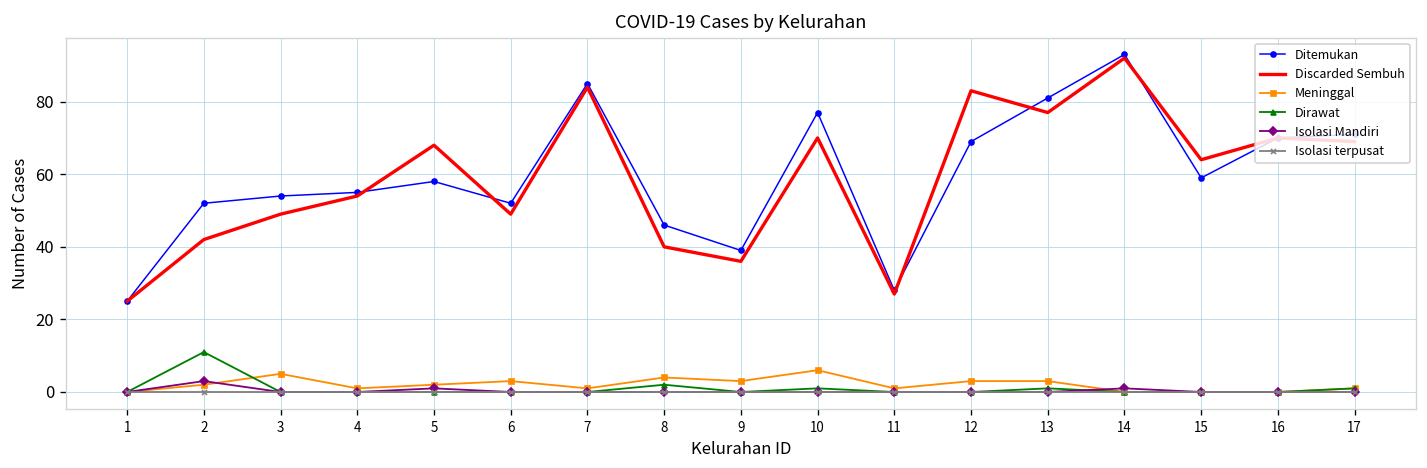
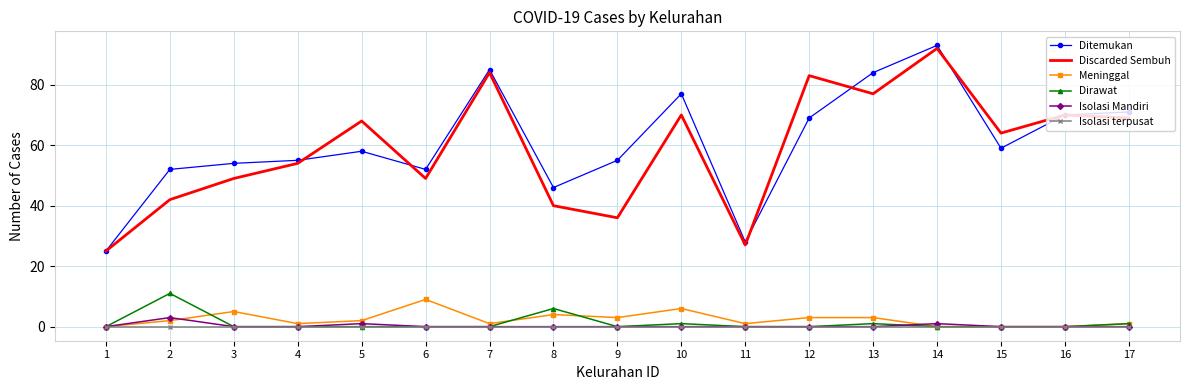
  {
    "Ditemukan": {
      "2": 52,
      "3": 54,
      "4": 55,
      "5": 58,
      "6": 52,
      "7": 85,
      "8": 46,
-     "9": 39,
+     "9": 55,
      "10": 77,
      "11": 28,
      "12": 69,
-     "13": 81,
+     "13": 84,
      "14": 93,
      "15": 59
    },
    "Discarded Sembuh": {
      "2": 42,
      "3": 49,
      "4": 54,
      "5": 68,
      "6": 49,
      "7": 84,
      "8": 40,
      "9": 36,
      "10": 70,
      "11": 27,
      "12": 83,
      "13": 77,
      "14": 92,
      "15": 64
    },
    "Meninggal": {
      "2": 2,
      "3": 5,
      "4": 1,
      "5": 2,
-     "6": 3,
+     "6": 9,
      "7": 1,
      "8": 4,
      "9": 3,
      "10": 6,
      "11": 1,
      "12": 3,
      "13": 3
    },
    "Dirawat": {
      "2": 11,
-     "8": 2,
+     "8": 6,
      "10": 1,
      "13": 1
    },
    "Isolasi Mandiri": {
      "2": 3,
      "5": 1,
      "14": 1
    },
    "Isolasi terpusat": {
      "2": 0
    }
  }
